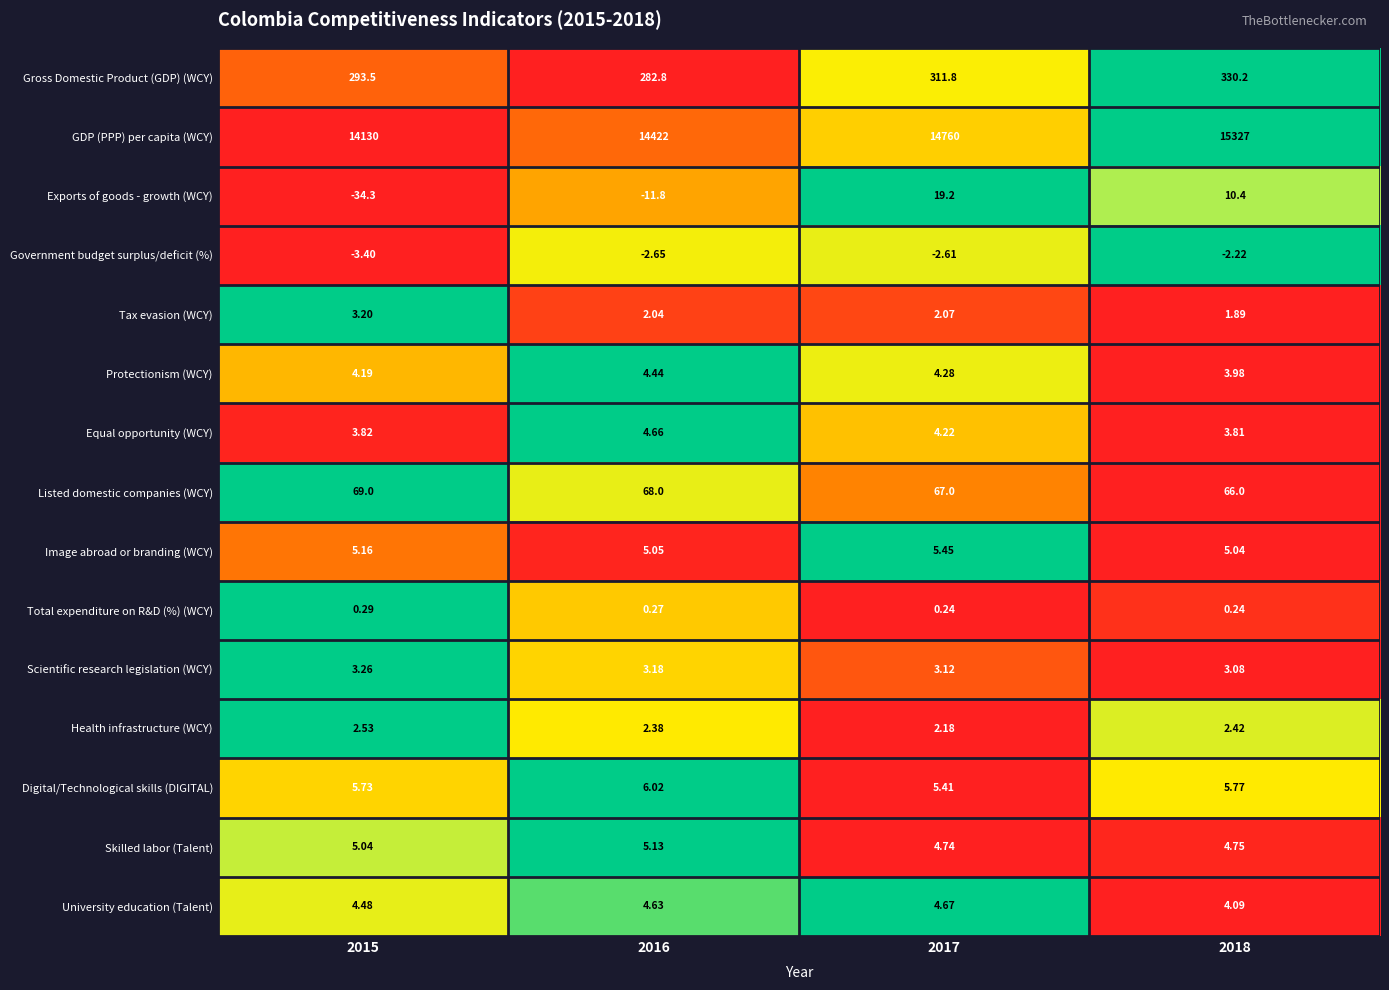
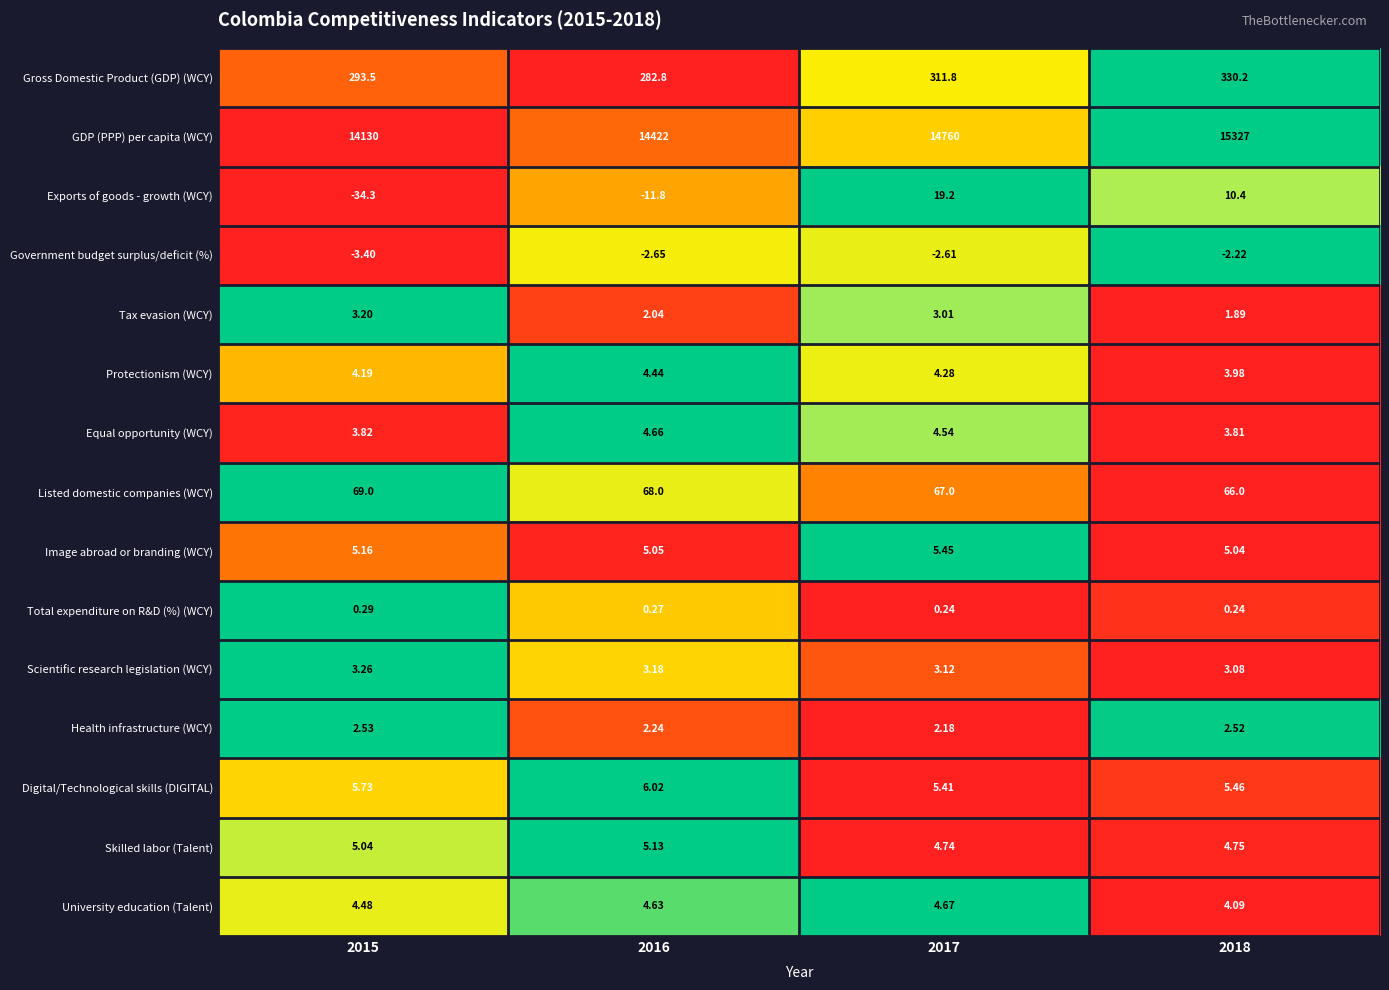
  {
    "Gross Domestic Product (GDP) (WCY)": {
      "2015": 293.5,
      "2016": 282.8,
      "2017": 311.8,
      "2018": 330.2
    },
    "GDP (PPP) per capita (WCY)": {
      "2015": 14130,
      "2016": 14422,
      "2017": 14760,
      "2018": 15327
    },
    "Exports of goods - growth (WCY)": {
      "2015": -34.3,
      "2016": -11.8,
      "2017": 19.2,
      "2018": 10.4
    },
    "Government budget surplus/deficit (%)": {
      "2015": -3.40,
      "2016": -2.65,
      "2017": -2.61,
      "2018": -2.22
    },
    "Tax evasion (WCY)": {
      "2015": 3.20,
      "2016": 2.04,
-     "2017": 2.07,
+     "2017": 3.01,
      "2018": 1.89
    },
    "Protectionism (WCY)": {
      "2015": 4.19,
      "2016": 4.44,
      "2017": 4.28,
      "2018": 3.98
    },
    "Equal opportunity (WCY)": {
      "2015": 3.82,
      "2016": 4.66,
-     "2017": 4.22,
+     "2017": 4.54,
      "2018": 3.81
    },
    "Listed domestic companies (WCY)": {
      "2015": 69.0,
      "2016": 68.0,
      "2017": 67.0,
      "2018": 66.0
    },
    "Image abroad or branding (WCY)": {
      "2015": 5.16,
      "2016": 5.05,
      "2017": 5.45,
      "2018": 5.04
    },
    "Total expenditure on R&D (%) (WCY)": {
      "2015": 0.29,
      "2016": 0.27,
      "2017": 0.24,
      "2018": 0.24
    },
    "Scientific research legislation (WCY)": {
      "2015": 3.26,
      "2016": 3.18,
      "2017": 3.12,
      "2018": 3.08
    },
    "Health infrastructure (WCY)": {
      "2015": 2.53,
-     "2016": 2.38,
+     "2016": 2.24,
      "2017": 2.18,
-     "2018": 2.42
+     "2018": 2.52
    },
    "Digital/Technological skills (DIGITAL)": {
      "2015": 5.73,
      "2016": 6.02,
      "2017": 5.41,
-     "2018": 5.77
+     "2018": 5.46
    },
    "Skilled labor (Talent)": {
      "2015": 5.04,
      "2016": 5.13,
      "2017": 4.74,
      "2018": 4.75
    },
    "University education (Talent)": {
      "2015": 4.48,
      "2016": 4.63,
      "2017": 4.67,
      "2018": 4.09
    }
  }
